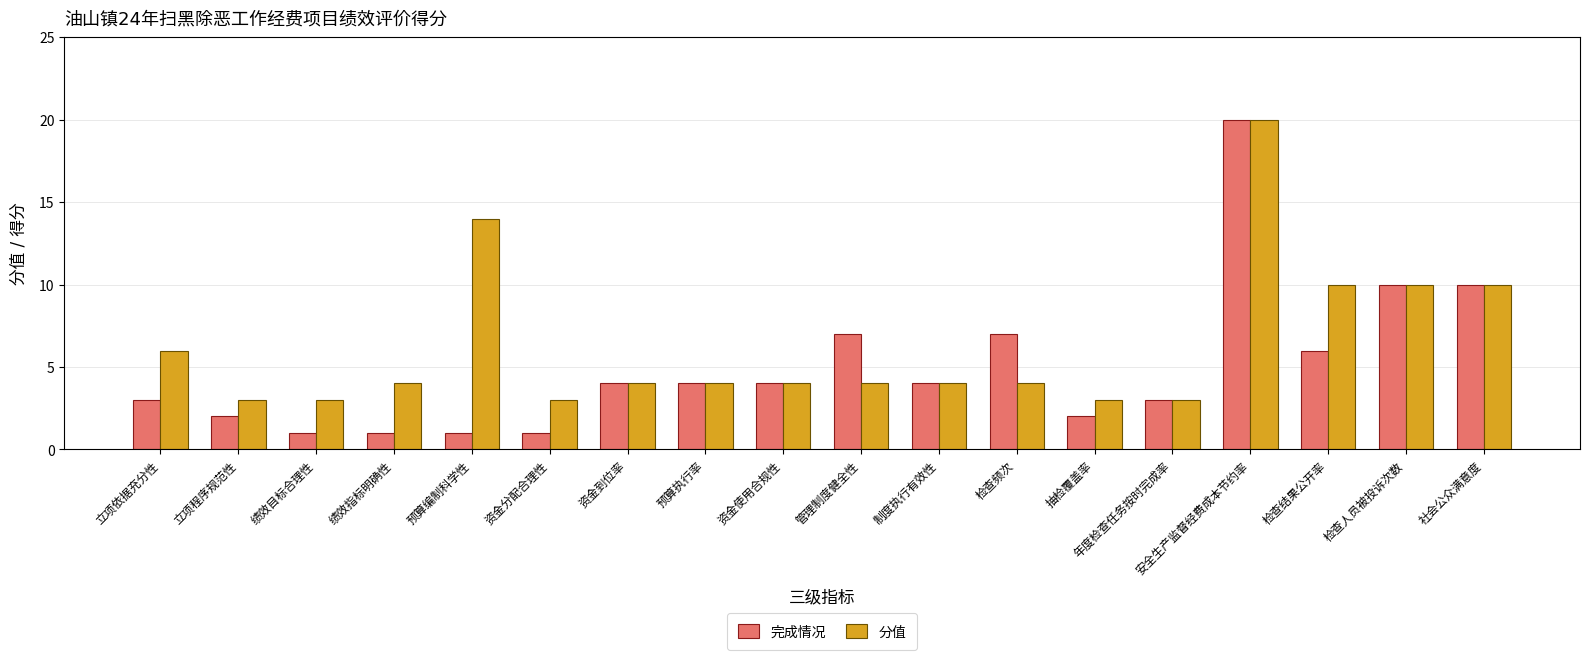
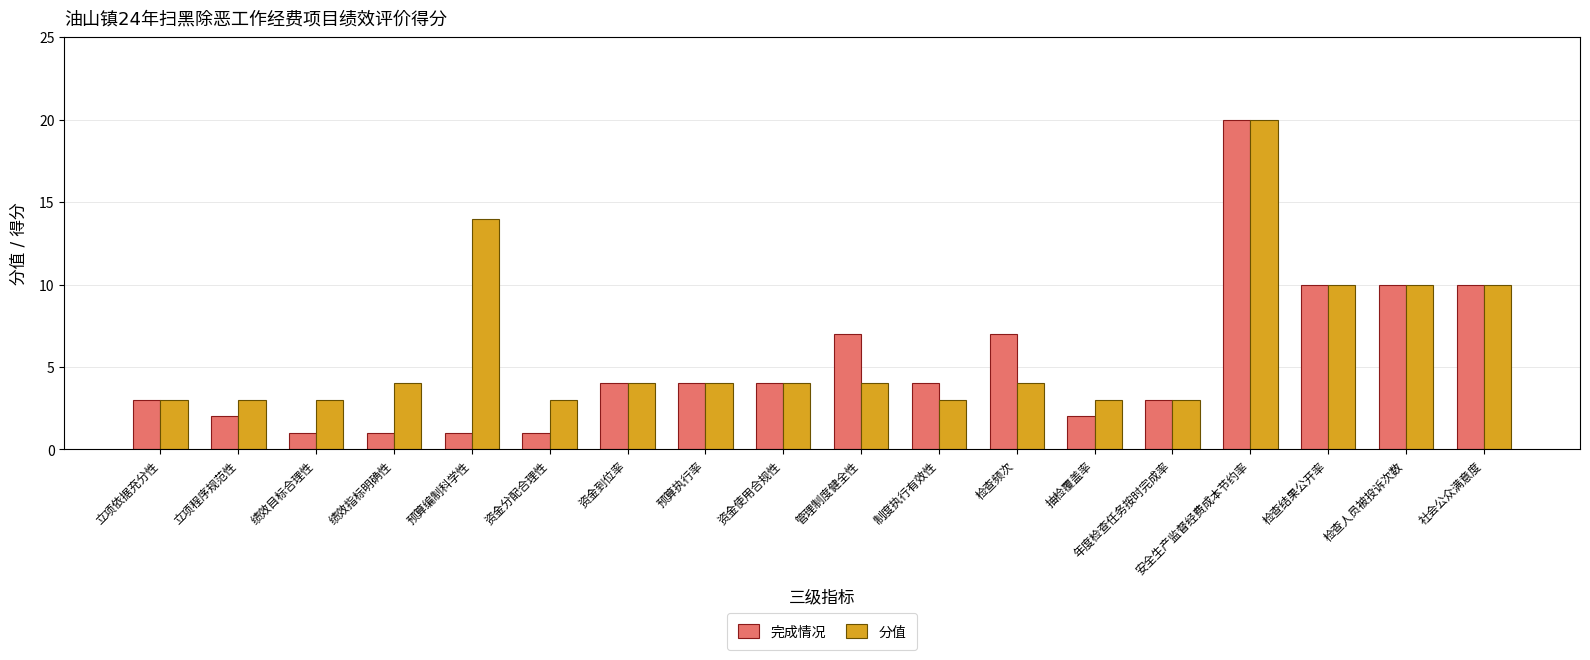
  {
    "完成情况": {
      "立项依据充分性": 3,
      "立项程序规范性": 2,
      "绩效目标合理性": 1,
      "绩效指标明确性": 1,
      "预算编制科学性": 1,
      "资金分配合理性": 1,
      "资金到位率": 4,
      "预算执行率": 4,
      "资金使用合规性": 4,
      "管理制度健全性": 7,
      "制度执行有效性": 4,
      "检查频次": 7,
      "抽检覆盖率": 2,
      "年度检查任务按时完成率": 3,
      "安全生产监督经费成本节约率": 20,
-     "检查结果公开率": 6,
+     "检查结果公开率": 10,
      "检查人员被投诉次数": 10,
      "社会公众满意度": 10
    },
    "分值": {
-     "立项依据充分性": 6,
+     "立项依据充分性": 3,
      "立项程序规范性": 3,
      "绩效目标合理性": 3,
      "绩效指标明确性": 4,
      "预算编制科学性": 14,
      "资金分配合理性": 3,
      "资金到位率": 4,
      "预算执行率": 4,
      "资金使用合规性": 4,
      "管理制度健全性": 4,
-     "制度执行有效性": 4,
+     "制度执行有效性": 3,
      "检查频次": 4,
      "抽检覆盖率": 3,
      "年度检查任务按时完成率": 3,
      "安全生产监督经费成本节约率": 20,
      "检查结果公开率": 10,
      "检查人员被投诉次数": 10,
      "社会公众满意度": 10
    }
  }
